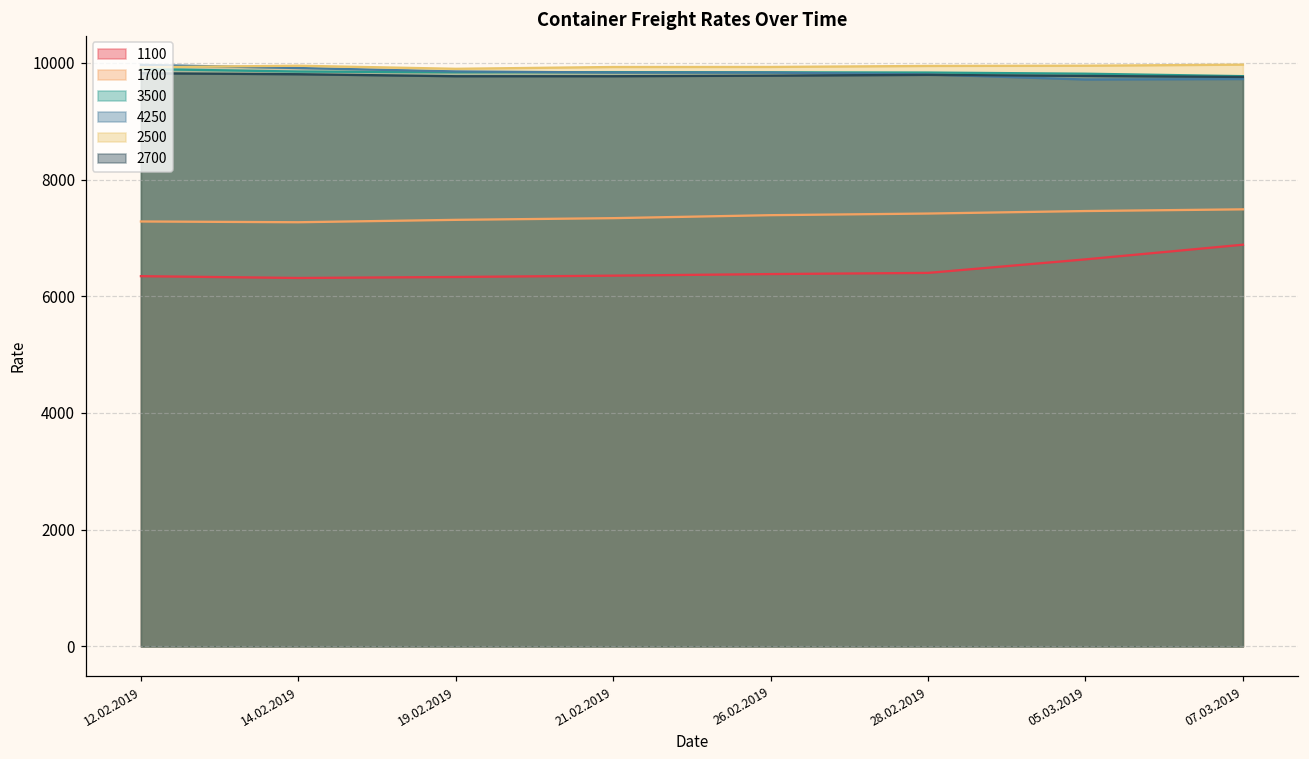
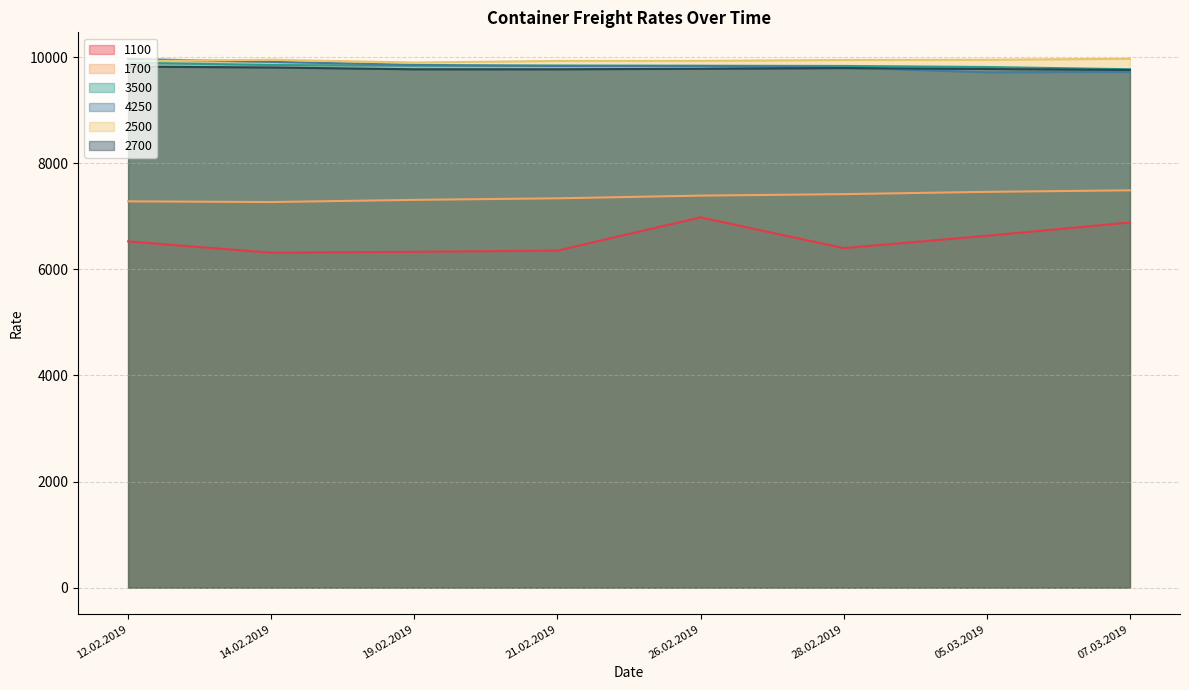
  {
    "1100": {
-     "12.02.2019": 6300,
+     "12.02.2019": 6500,
      "14.02.2019": 6300,
      "19.02.2019": 6300,
      "21.02.2019": 6400,
-     "26.02.2019": 6400,
+     "26.02.2019": 7000,
      "28.02.2019": 6400,
      "05.03.2019": 6600,
      "07.03.2019": 6900
    }
  }
